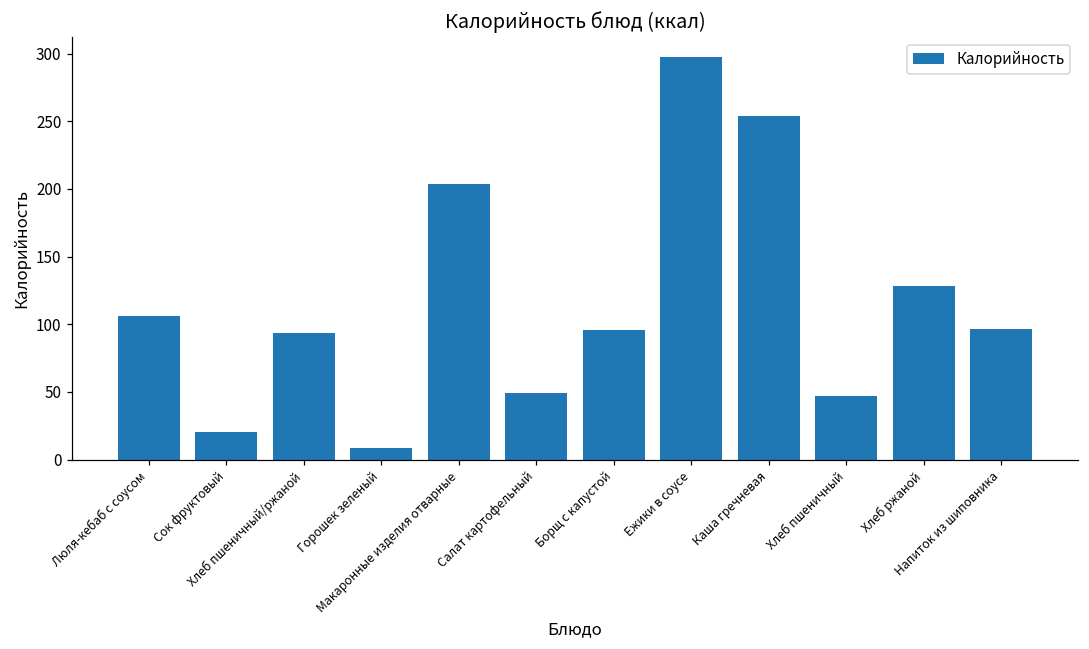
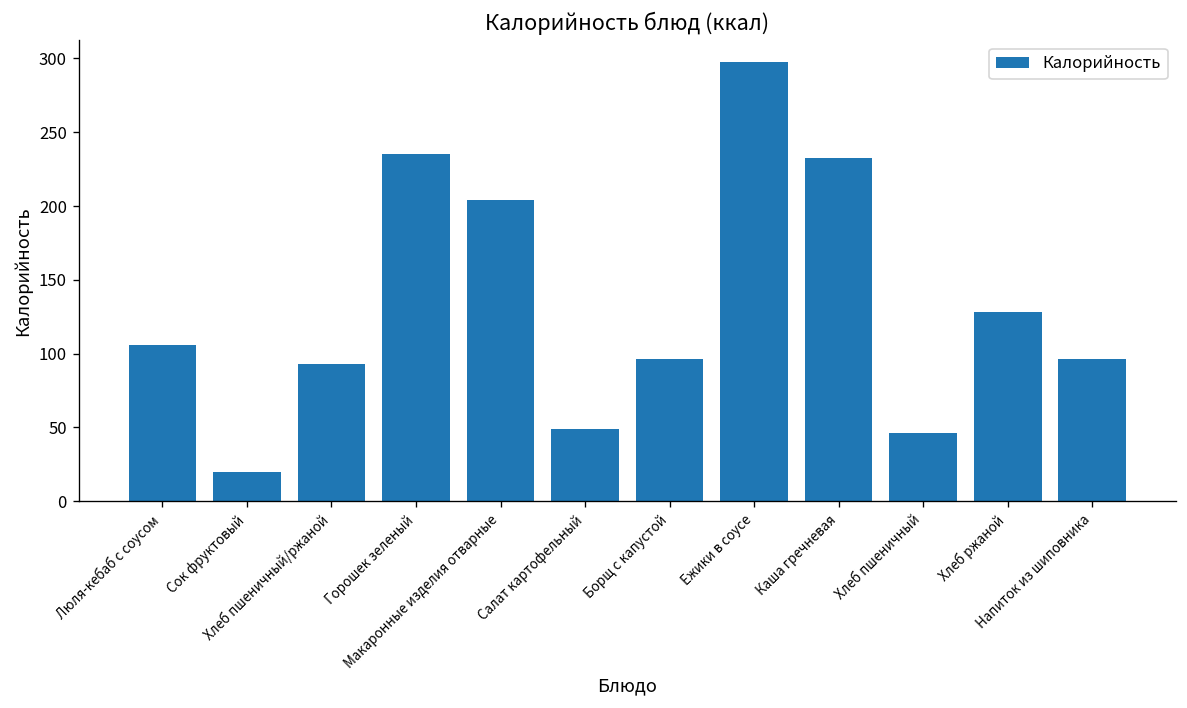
  {
    "Люля-кебаб с соусом": 106,
    "Сок фруктовый": 20,
    "Хлеб пшеничный/ржаной": 93,
-   "Горошек зеленый": 8,
+   "Горошек зеленый": 235,
    "Макаронные изделия отварные": 204,
    "Салат картофельный": 49,
    "Борщ с капустой": 96,
    "Ежики в соусе": 297,
-   "Каша гречневая": 254,
+   "Каша гречневая": 233,
    "Хлеб пшеничный": 47,
    "Хлеб ржаной": 128,
    "Напиток из шиповника": 97
  }
